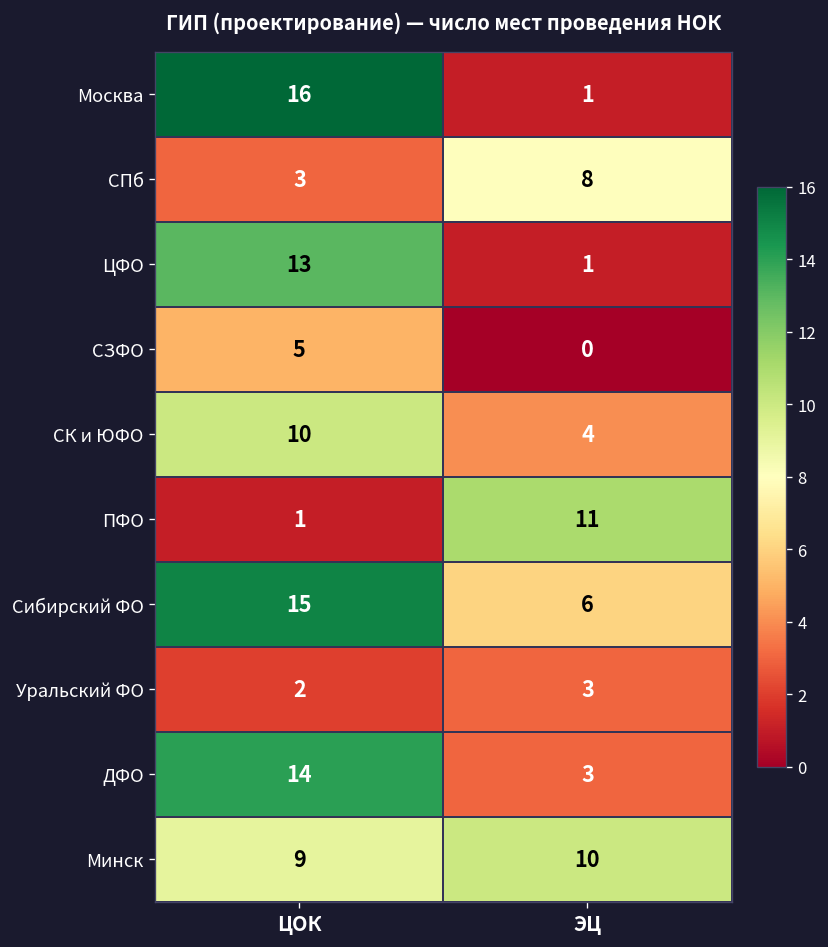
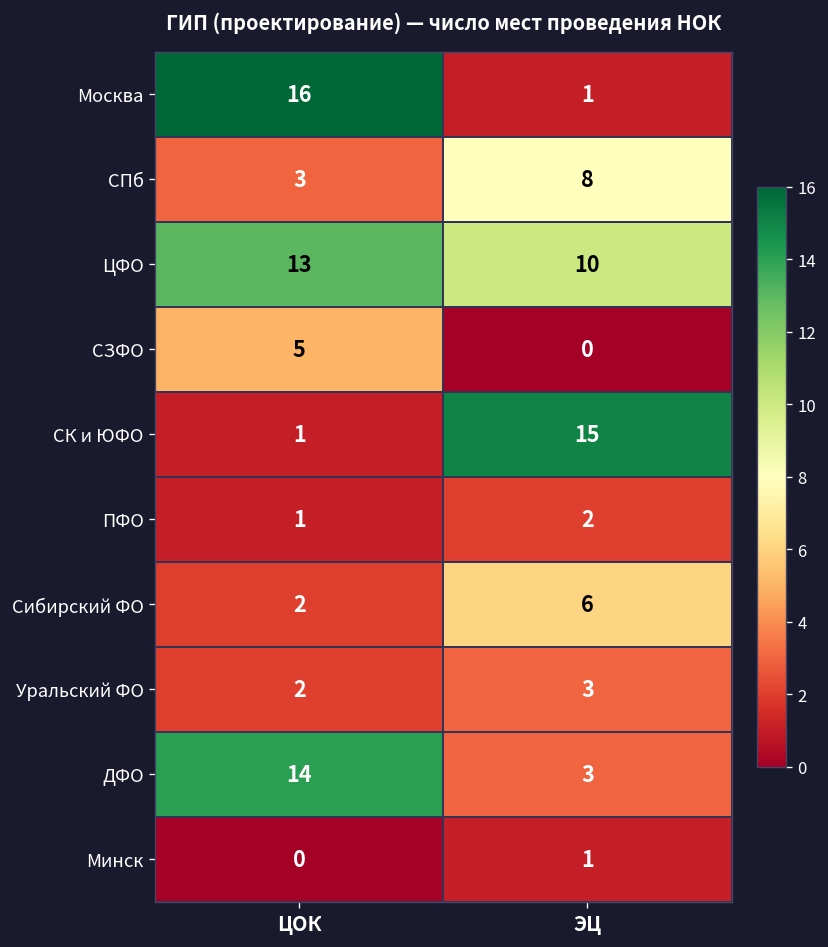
  {
    "Москва": {
      "ЦОК": 16,
      "ЭЦ": 1
    },
    "СПб": {
      "ЦОК": 3,
      "ЭЦ": 8
    },
    "ЦФО": {
      "ЦОК": 13,
-     "ЭЦ": 1
+     "ЭЦ": 10
    },
    "СЗФО": {
      "ЦОК": 5,
      "ЭЦ": 0
    },
    "СК и ЮФО": {
-     "ЦОК": 10,
-     "ЭЦ": 4
+     "ЦОК": 1,
+     "ЭЦ": 15
    },
    "ПФО": {
      "ЦОК": 1,
-     "ЭЦ": 11
+     "ЭЦ": 2
    },
    "Сибирский ФО": {
-     "ЦОК": 15,
+     "ЦОК": 2,
      "ЭЦ": 6
    },
    "Уральский ФО": {
      "ЦОК": 2,
      "ЭЦ": 3
    },
    "ДФО": {
      "ЦОК": 14,
      "ЭЦ": 3
    },
    "Минск": {
-     "ЦОК": 9,
-     "ЭЦ": 10
+     "ЦОК": 0,
+     "ЭЦ": 1
    }
  }
